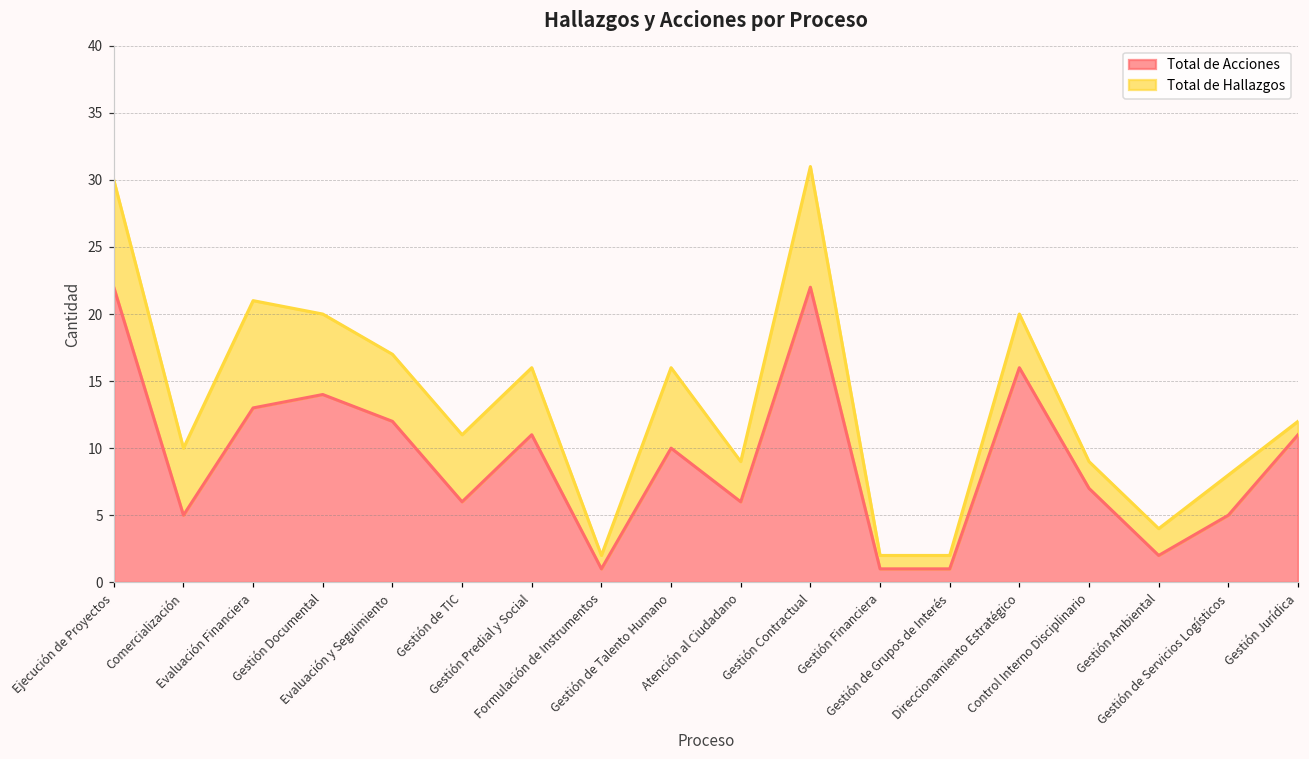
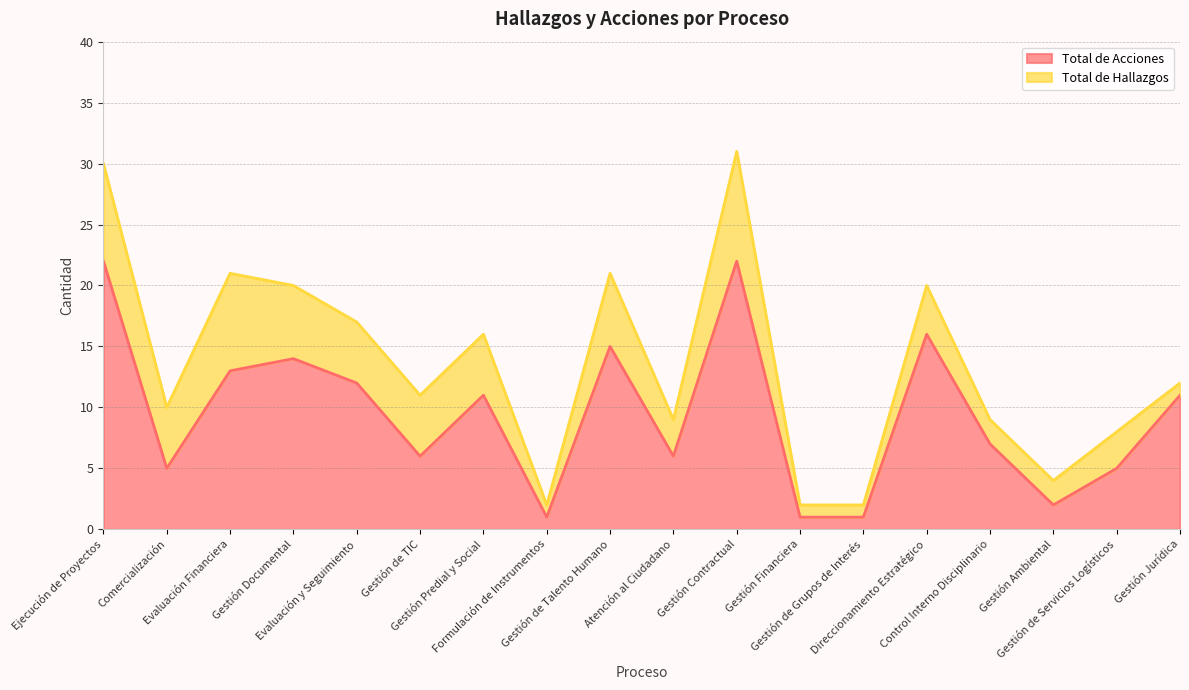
  {
    "Total de Acciones": {
      "Ejecución de Proyectos": 22,
      "Comercialización": 5,
      "Evaluación Financiera": 13,
      "Gestión Documental": 14,
      "Evaluación y Seguimiento": 12,
      "Gestión de TIC": 6,
      "Gestión Predial y Social": 11,
      "Formulación de Instrumentos": 1,
-     "Gestión de Talento Humano": 10,
+     "Gestión de Talento Humano": 15,
      "Atención al Ciudadano": 6,
      "Gestión Contractual": 22,
      "Gestión Financiera": 1,
      "Gestión de Grupos de Interés": 1,
      "Direccionamiento Estratégico": 16,
      "Control Interno Disciplinario": 7,
      "Gestión Ambiental": 2,
      "Gestión de Servicios Logísticos": 5,
      "Gestión Jurídica": 11
    },
    "Total de Hallazgos": {
      "Ejecución de Proyectos": 8,
      "Comercialización": 5,
      "Evaluación Financiera": 8,
      "Gestión Documental": 6,
      "Evaluación y Seguimiento": 5,
      "Gestión de TIC": 5,
      "Gestión Predial y Social": 5,
      "Formulación de Instrumentos": 1,
      "Gestión de Talento Humano": 6,
      "Atención al Ciudadano": 3,
      "Gestión Contractual": 9,
      "Gestión Financiera": 1,
      "Gestión de Grupos de Interés": 1,
      "Direccionamiento Estratégico": 4,
      "Control Interno Disciplinario": 2,
      "Gestión Ambiental": 2,
      "Gestión de Servicios Logísticos": 3,
      "Gestión Jurídica": 1
    }
  }
